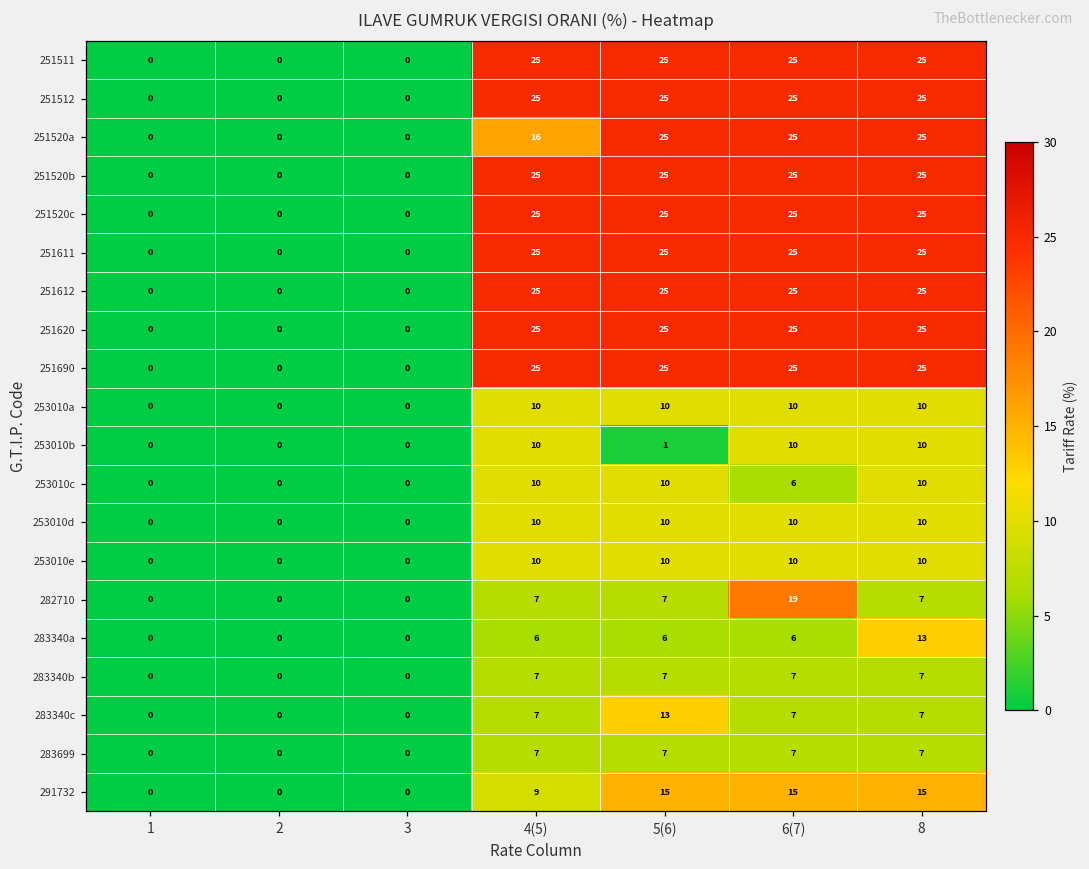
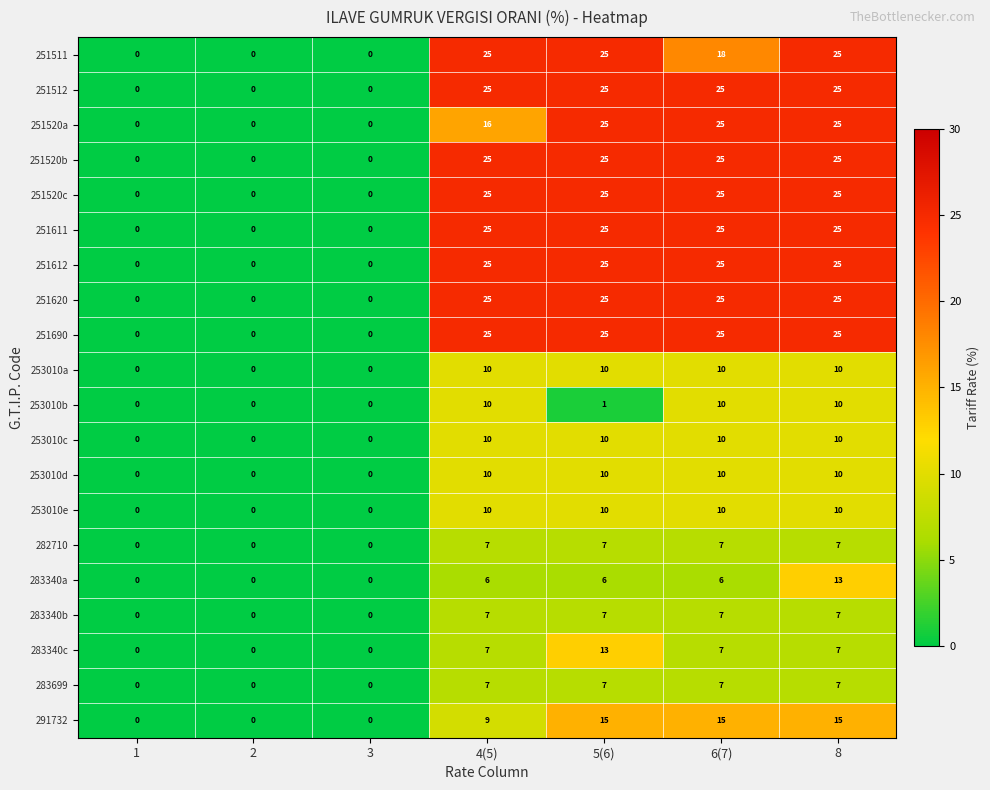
  {
    "251511": {
      "1": 0,
      "2": 0,
      "3": 0,
      "4(5)": 25,
      "5(6)": 25,
-     "6(7)": 25,
+     "6(7)": 18,
      "8": 25
    },
    "251512": {
      "1": 0,
      "2": 0,
      "3": 0,
      "4(5)": 25,
      "5(6)": 25,
      "6(7)": 25,
      "8": 25
    },
    "251520a": {
      "1": 0,
      "2": 0,
      "3": 0,
      "4(5)": 16,
      "5(6)": 25,
      "6(7)": 25,
      "8": 25
    },
    "251520b": {
      "1": 0,
      "2": 0,
      "3": 0,
      "4(5)": 25,
      "5(6)": 25,
      "6(7)": 25,
      "8": 25
    },
    "251520c": {
      "1": 0,
      "2": 0,
      "3": 0,
      "4(5)": 25,
      "5(6)": 25,
      "6(7)": 25,
      "8": 25
    },
    "251611": {
      "1": 0,
      "2": 0,
      "3": 0,
      "4(5)": 25,
      "5(6)": 25,
      "6(7)": 25,
      "8": 25
    },
    "251612": {
      "1": 0,
      "2": 0,
      "3": 0,
      "4(5)": 25,
      "5(6)": 25,
      "6(7)": 25,
      "8": 25
    },
    "251620": {
      "1": 0,
      "2": 0,
      "3": 0,
      "4(5)": 25,
      "5(6)": 25,
      "6(7)": 25,
      "8": 25
    },
    "251690": {
      "1": 0,
      "2": 0,
      "3": 0,
      "4(5)": 25,
      "5(6)": 25,
      "6(7)": 25,
      "8": 25
    },
    "253010a": {
      "1": 0,
      "2": 0,
      "3": 0,
      "4(5)": 10,
      "5(6)": 10,
      "6(7)": 10,
      "8": 10
    },
    "253010b": {
      "1": 0,
      "2": 0,
      "3": 0,
      "4(5)": 10,
      "5(6)": 1,
      "6(7)": 10,
      "8": 10
    },
    "253010c": {
      "1": 0,
      "2": 0,
      "3": 0,
      "4(5)": 10,
      "5(6)": 10,
-     "6(7)": 6,
+     "6(7)": 10,
      "8": 10
    },
    "253010d": {
      "1": 0,
      "2": 0,
      "3": 0,
      "4(5)": 10,
      "5(6)": 10,
      "6(7)": 10,
      "8": 10
    },
    "253010e": {
      "1": 0,
      "2": 0,
      "3": 0,
      "4(5)": 10,
      "5(6)": 10,
      "6(7)": 10,
      "8": 10
    },
    "282710": {
      "1": 0,
      "2": 0,
      "3": 0,
      "4(5)": 7,
      "5(6)": 7,
-     "6(7)": 19,
+     "6(7)": 7,
      "8": 7
    },
    "283340a": {
      "1": 0,
      "2": 0,
      "3": 0,
      "4(5)": 6,
      "5(6)": 6,
      "6(7)": 6,
      "8": 13
    },
    "283340b": {
      "1": 0,
      "2": 0,
      "3": 0,
      "4(5)": 7,
      "5(6)": 7,
      "6(7)": 7,
      "8": 7
    },
    "283340c": {
      "1": 0,
      "2": 0,
      "3": 0,
      "4(5)": 7,
      "5(6)": 13,
      "6(7)": 7,
      "8": 7
    },
    "283699": {
      "1": 0,
      "2": 0,
      "3": 0,
      "4(5)": 7,
      "5(6)": 7,
      "6(7)": 7,
      "8": 7
    },
    "291732": {
      "1": 0,
      "2": 0,
      "3": 0,
      "4(5)": 9,
      "5(6)": 15,
      "6(7)": 15,
      "8": 15
    }
  }
